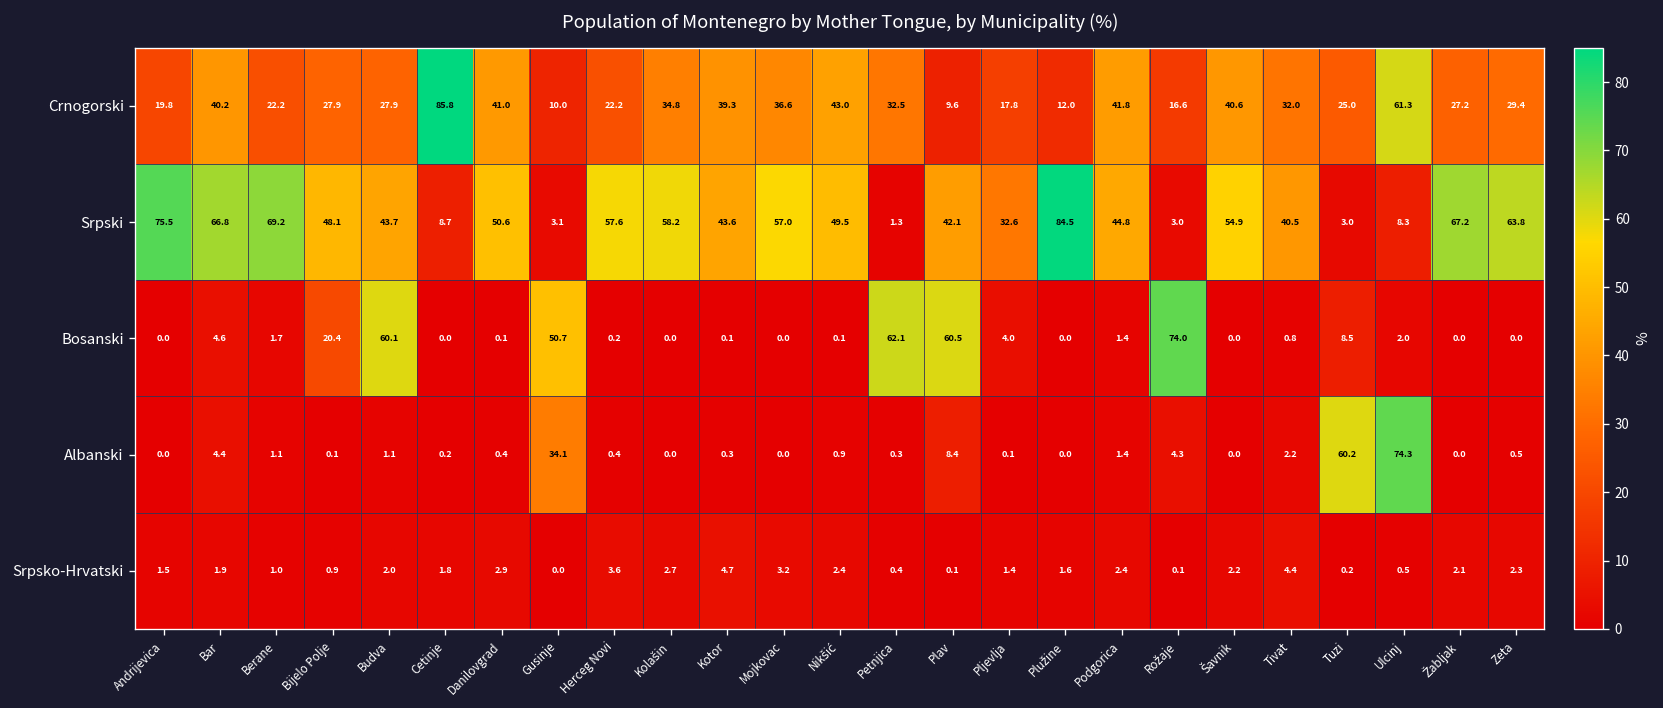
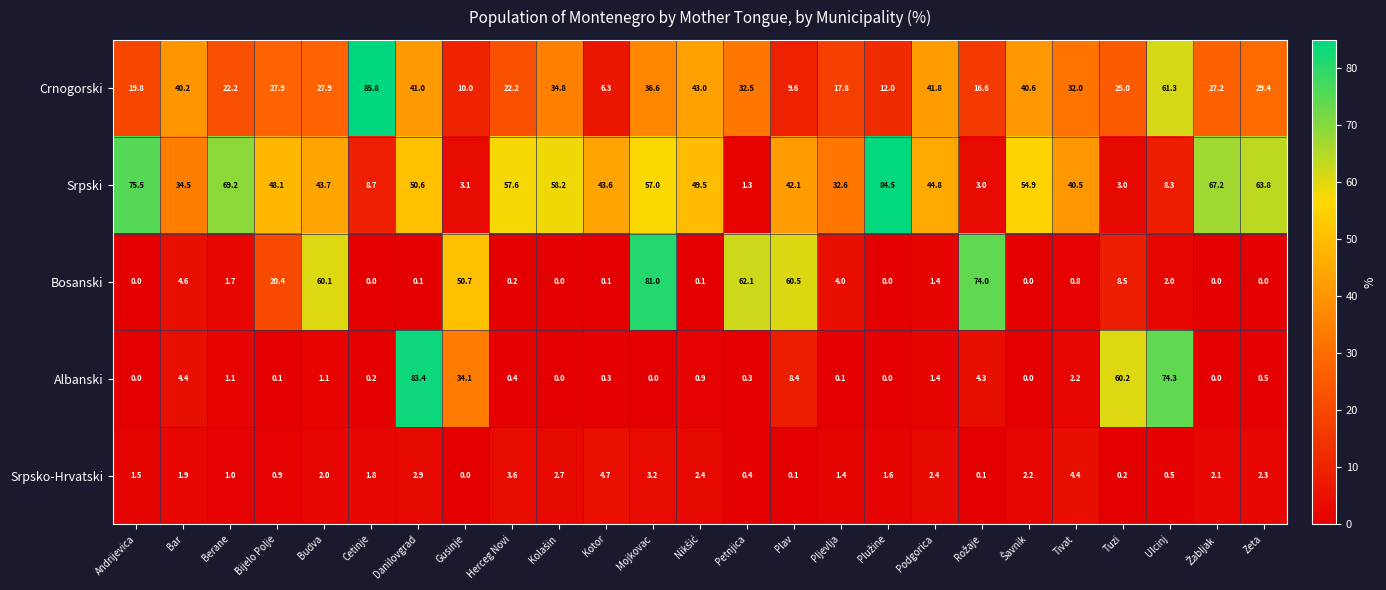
  {
    "Crnogorski": {
      "Andrijevica": 19.8,
      "Bar": 40.2,
      "Berane": 22.2,
      "Bijelo Polje": 27.9,
      "Budva": 27.9,
      "Cetinje": 85.8,
      "Danilovgrad": 41.0,
      "Gusinje": 10.0,
      "Herceg Novi": 22.2,
      "Kolašin": 34.8,
-     "Kotor": 39.3,
+     "Kotor": 6.3,
      "Mojkovac": 36.6,
      "Nikšić": 43.0,
      "Petnjica": 32.5,
      "Plav": 9.6,
      "Pljevlja": 17.8,
      "Plužine": 12.0,
      "Podgorica": 41.8,
      "Rožaje": 16.6,
      "Šavnik": 40.6,
      "Tivat": 32.0,
      "Tuzi": 25.0,
      "Ulcinj": 61.3,
      "Žabljak": 27.2,
      "Zeta": 29.4
    },
    "Srpski": {
      "Andrijevica": 75.5,
-     "Bar": 66.8,
+     "Bar": 34.5,
      "Berane": 69.2,
      "Bijelo Polje": 48.1,
      "Budva": 43.7,
      "Cetinje": 8.7,
      "Danilovgrad": 50.6,
      "Gusinje": 3.1,
      "Herceg Novi": 57.6,
      "Kolašin": 58.2,
      "Kotor": 43.6,
      "Mojkovac": 57.0,
      "Nikšić": 49.5,
      "Petnjica": 1.3,
      "Plav": 42.1,
      "Pljevlja": 32.6,
      "Plužine": 84.5,
      "Podgorica": 44.8,
      "Rožaje": 3.0,
      "Šavnik": 54.9,
      "Tivat": 40.5,
      "Tuzi": 3.0,
      "Ulcinj": 8.3,
      "Žabljak": 67.2,
      "Zeta": 63.8
    },
    "Bosanski": {
      "Andrijevica": 0.0,
      "Bar": 4.6,
      "Berane": 1.7,
      "Bijelo Polje": 20.4,
      "Budva": 60.1,
      "Cetinje": 0.0,
      "Danilovgrad": 0.1,
      "Gusinje": 50.7,
      "Herceg Novi": 0.2,
      "Kolašin": 0.0,
      "Kotor": 0.1,
-     "Mojkovac": 0.0,
+     "Mojkovac": 81.0,
      "Nikšić": 0.1,
      "Petnjica": 62.1,
      "Plav": 60.5,
      "Pljevlja": 4.0,
      "Plužine": 0.0,
      "Podgorica": 1.4,
      "Rožaje": 74.0,
      "Šavnik": 0.0,
      "Tivat": 0.8,
      "Tuzi": 8.5,
      "Ulcinj": 2.0,
      "Žabljak": 0.0,
      "Zeta": 0.0
    },
    "Albanski": {
      "Andrijevica": 0.0,
      "Bar": 4.4,
      "Berane": 1.1,
      "Bijelo Polje": 0.1,
      "Budva": 1.1,
      "Cetinje": 0.2,
-     "Danilovgrad": 0.4,
+     "Danilovgrad": 83.4,
      "Gusinje": 34.1,
      "Herceg Novi": 0.4,
      "Kolašin": 0.0,
      "Kotor": 0.3,
      "Mojkovac": 0.0,
      "Nikšić": 0.9,
      "Petnjica": 0.3,
      "Plav": 8.4,
      "Pljevlja": 0.1,
      "Plužine": 0.0,
      "Podgorica": 1.4,
      "Rožaje": 4.3,
      "Šavnik": 0.0,
      "Tivat": 2.2,
      "Tuzi": 60.2,
      "Ulcinj": 74.3,
      "Žabljak": 0.0,
      "Zeta": 0.5
    },
    "Srpsko-Hrvatski": {
      "Andrijevica": 1.5,
      "Bar": 1.9,
      "Berane": 1.0,
      "Bijelo Polje": 0.9,
      "Budva": 2.0,
      "Cetinje": 1.8,
      "Danilovgrad": 2.9,
      "Gusinje": 0.0,
      "Herceg Novi": 3.6,
      "Kolašin": 2.7,
      "Kotor": 4.7,
      "Mojkovac": 3.2,
      "Nikšić": 2.4,
      "Petnjica": 0.4,
      "Plav": 0.1,
      "Pljevlja": 1.4,
      "Plužine": 1.6,
      "Podgorica": 2.4,
      "Rožaje": 0.1,
      "Šavnik": 2.2,
      "Tivat": 4.4,
      "Tuzi": 0.2,
      "Ulcinj": 0.5,
      "Žabljak": 2.1,
      "Zeta": 2.3
    }
  }
